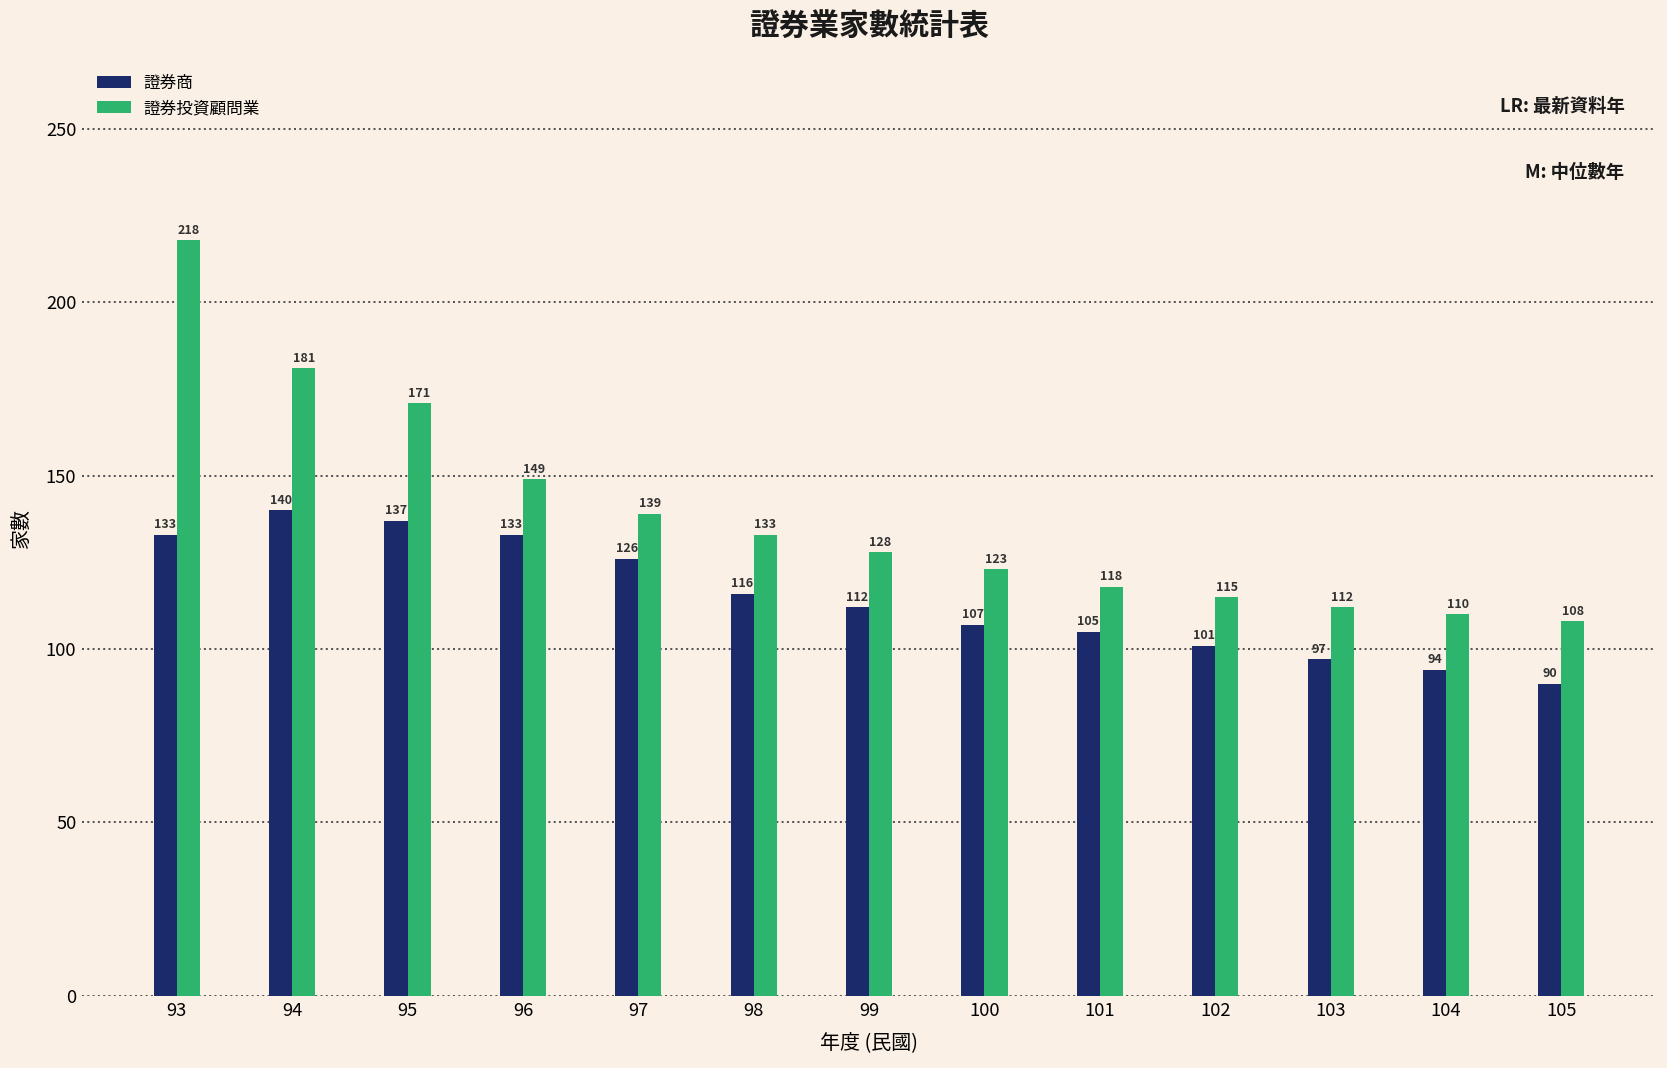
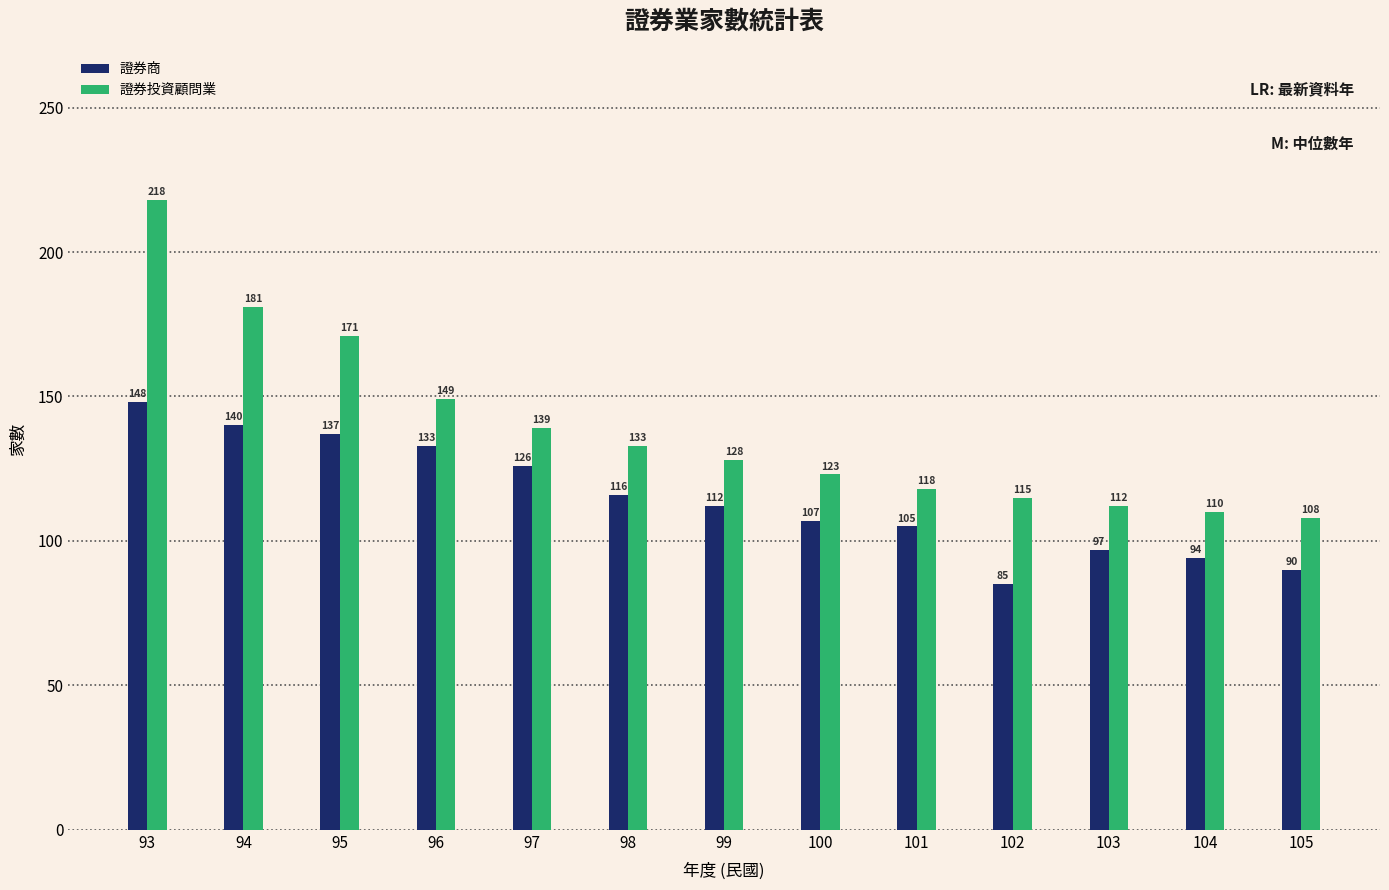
  {
    "證券商": {
-     "93": 133,
+     "93": 148,
      "94": 140,
      "95": 137,
      "96": 133,
      "97": 126,
      "98": 116,
      "99": 112,
      "100": 107,
      "101": 105,
-     "102": 101,
+     "102": 85,
      "103": 97,
      "104": 94,
      "105": 90
    },
    "證券投資顧問業": {
      "93": 218,
      "94": 181,
      "95": 171,
      "96": 149,
      "97": 139,
      "98": 133,
      "99": 128,
      "100": 123,
      "101": 118,
      "102": 115,
      "103": 112,
      "104": 110,
      "105": 108
    }
  }
